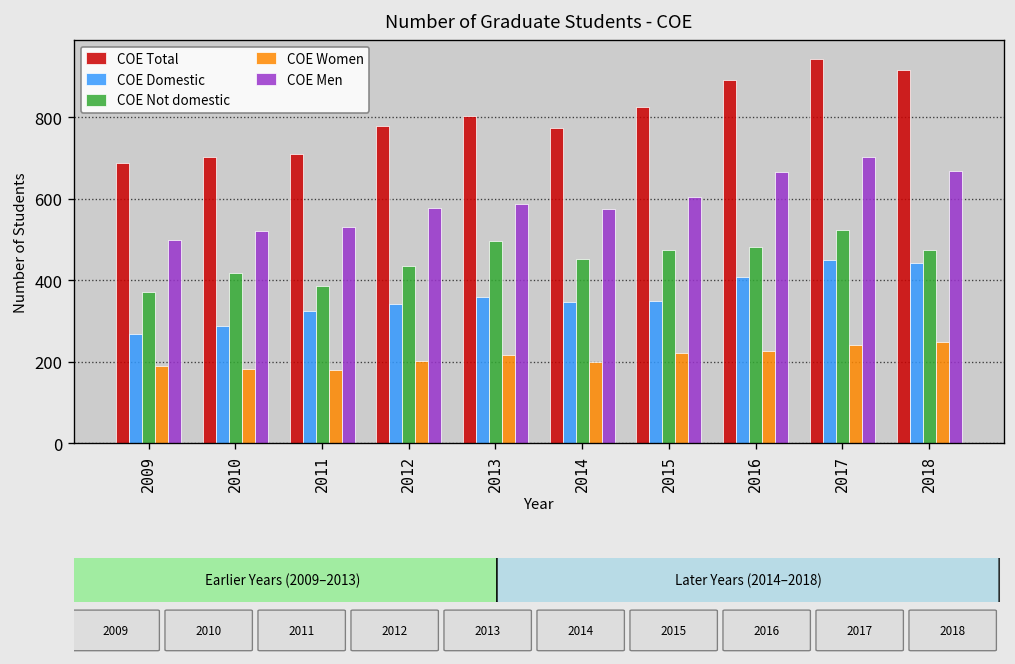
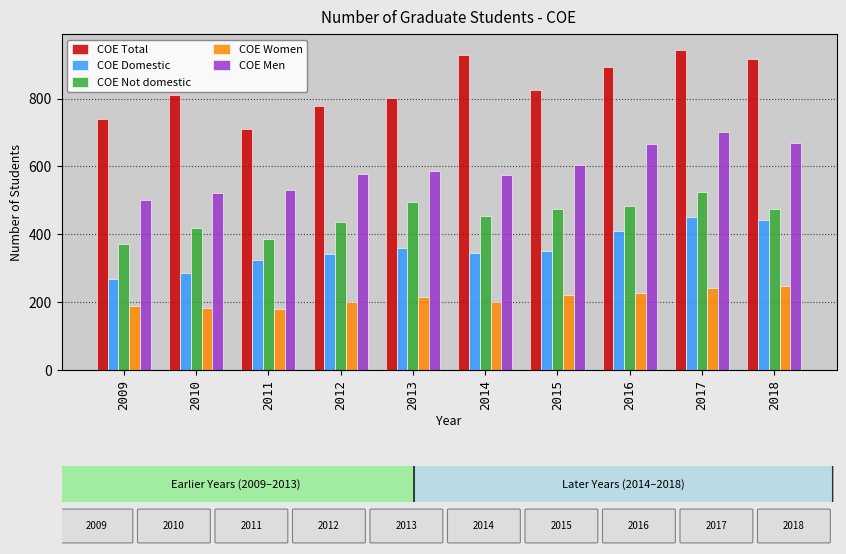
  {
    "COE Total": {
-     "2009": 690,
-     "2010": 700,
+     "2009": 740,
+     "2010": 810,
      "2011": 710,
      "2012": 780,
      "2013": 800,
-     "2014": 770,
+     "2014": 930,
      "2015": 830,
      "2016": 890,
      "2017": 940,
      "2018": 920
    },
    "COE Domestic": {
      "2009": 270,
      "2010": 290,
      "2011": 320,
      "2012": 340,
      "2013": 360,
      "2014": 350,
      "2015": 350,
      "2016": 410,
      "2017": 450,
      "2018": 440
    },
    "COE Not domestic": {
      "2009": 370,
      "2010": 420,
      "2011": 390,
      "2012": 440,
      "2013": 500,
      "2014": 450,
      "2015": 480,
      "2016": 480,
      "2017": 520,
      "2018": 470
    },
    "COE Women": {
      "2009": 190,
      "2010": 180,
      "2011": 180,
      "2012": 200,
      "2013": 220,
      "2014": 200,
      "2015": 220,
      "2016": 230,
      "2017": 240,
      "2018": 250
    },
    "COE Men": {
      "2009": 500,
      "2010": 520,
      "2011": 530,
      "2012": 580,
      "2013": 590,
      "2014": 580,
      "2015": 600,
      "2016": 670,
      "2017": 700,
      "2018": 670
    }
  }
